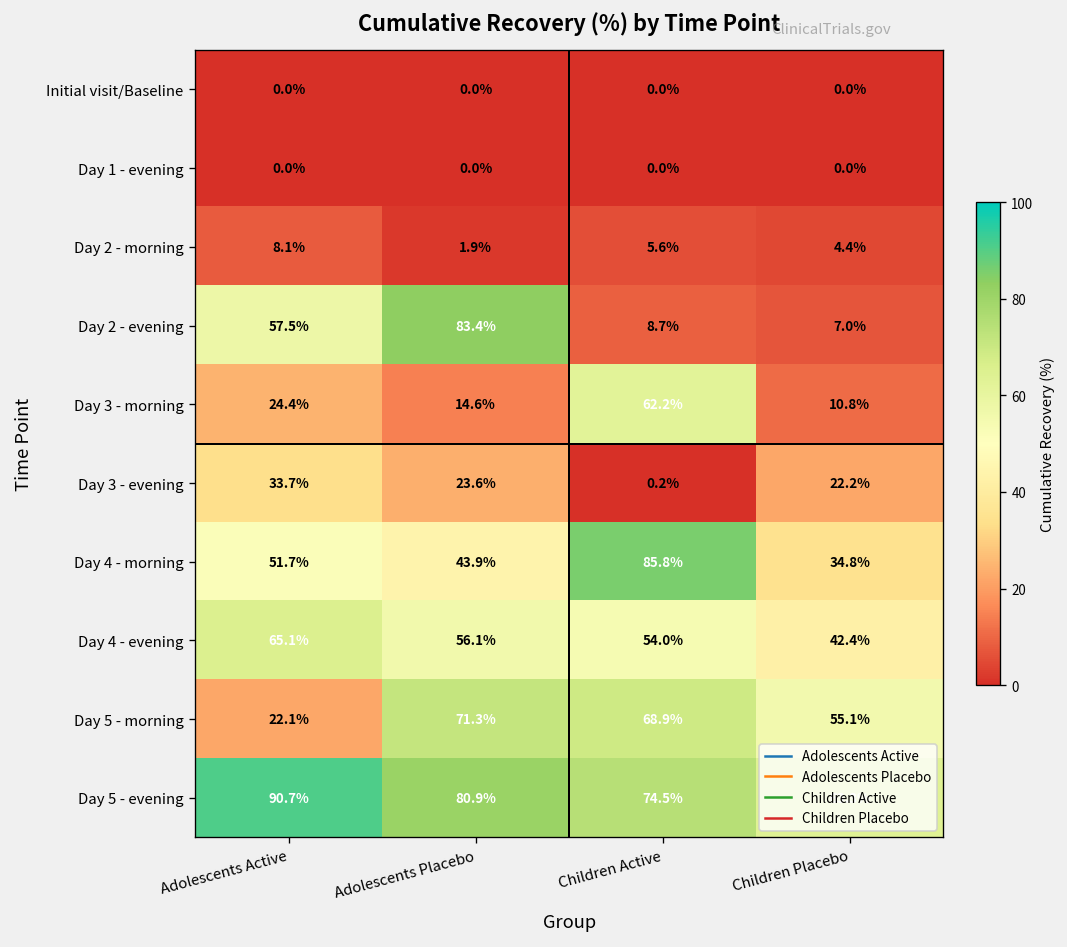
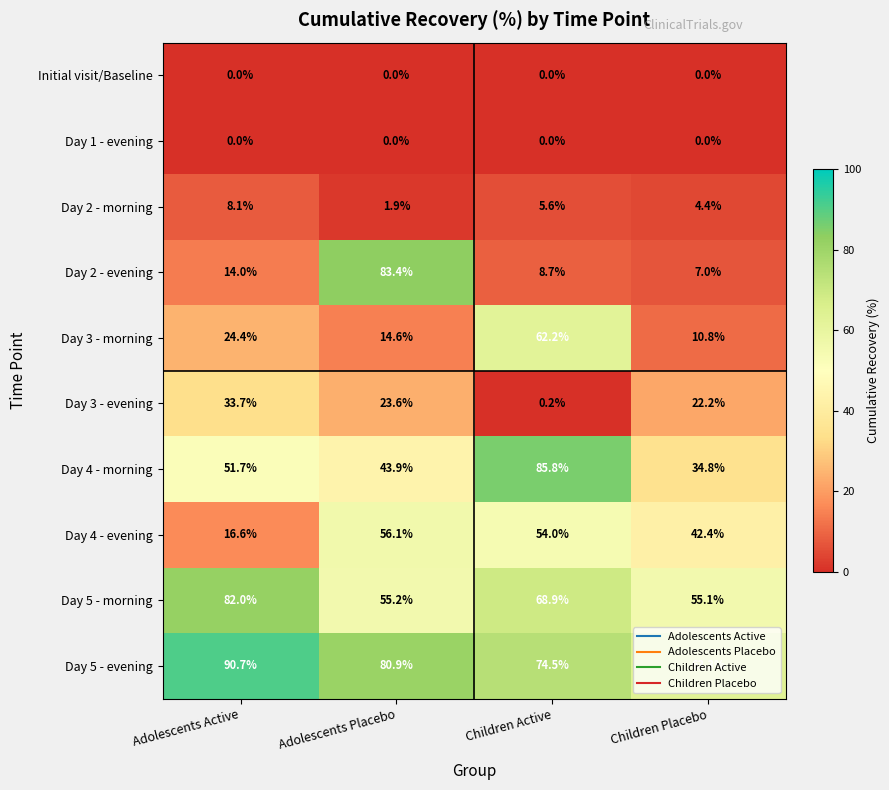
  {
    "Initial visit/Baseline": {
      "Adolescents Active": "0.0%",
      "Adolescents Placebo": "0.0%",
      "Children Active": "0.0%",
      "Children Placebo": "0.0%"
    },
    "Day 1 - evening": {
      "Adolescents Active": "0.0%",
      "Adolescents Placebo": "0.0%",
      "Children Active": "0.0%",
      "Children Placebo": "0.0%"
    },
    "Day 2 - morning": {
      "Adolescents Active": "8.1%",
      "Adolescents Placebo": "1.9%",
      "Children Active": "5.6%",
      "Children Placebo": "4.4%"
    },
    "Day 2 - evening": {
-     "Adolescents Active": "57.5%",
+     "Adolescents Active": "14.0%",
      "Adolescents Placebo": "83.4%",
      "Children Active": "8.7%",
      "Children Placebo": "7.0%"
    },
    "Day 3 - morning": {
      "Adolescents Active": "24.4%",
      "Adolescents Placebo": "14.6%",
      "Children Active": "62.2%",
      "Children Placebo": "10.8%"
    },
    "Day 3 - evening": {
      "Adolescents Active": "33.7%",
      "Adolescents Placebo": "23.6%",
      "Children Active": "0.2%",
      "Children Placebo": "22.2%"
    },
    "Day 4 - morning": {
      "Adolescents Active": "51.7%",
      "Adolescents Placebo": "43.9%",
      "Children Active": "85.8%",
      "Children Placebo": "34.8%"
    },
    "Day 4 - evening": {
-     "Adolescents Active": "65.1%",
+     "Adolescents Active": "16.6%",
      "Adolescents Placebo": "56.1%",
      "Children Active": "54.0%",
      "Children Placebo": "42.4%"
    },
    "Day 5 - morning": {
-     "Adolescents Active": "22.1%",
-     "Adolescents Placebo": "71.3%",
+     "Adolescents Active": "82.0%",
+     "Adolescents Placebo": "55.2%",
      "Children Active": "68.9%",
      "Children Placebo": "55.1%"
    },
    "Day 5 - evening": {
      "Adolescents Active": "90.7%",
      "Adolescents Placebo": "80.9%",
      "Children Active": "74.5%"
    }
  }
